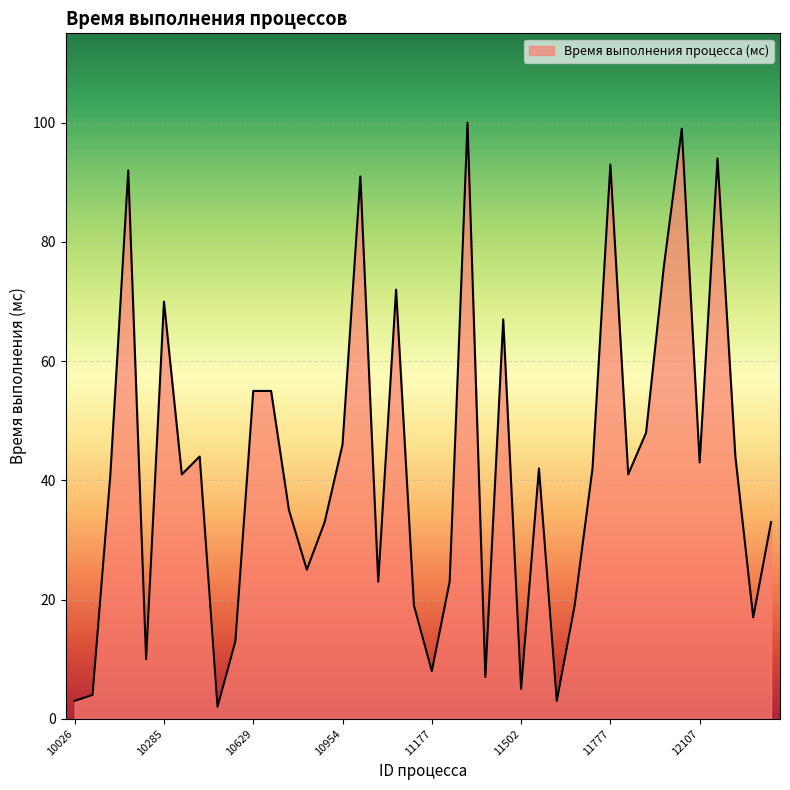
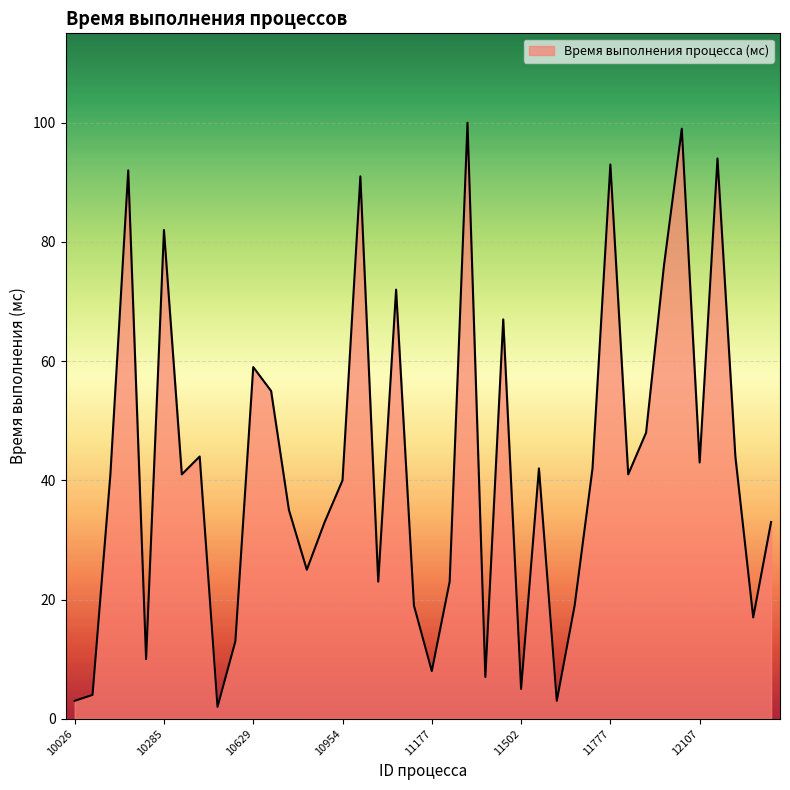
  {
    "10026": 3,
-   "10285": 70,
-   "10629": 55,
-   "10954": 46,
+   "10285": 82,
+   "10629": 59,
+   "10954": 40,
    "11177": 8,
    "11502": 5,
    "11777": 93,
    "12107": 43
  }
